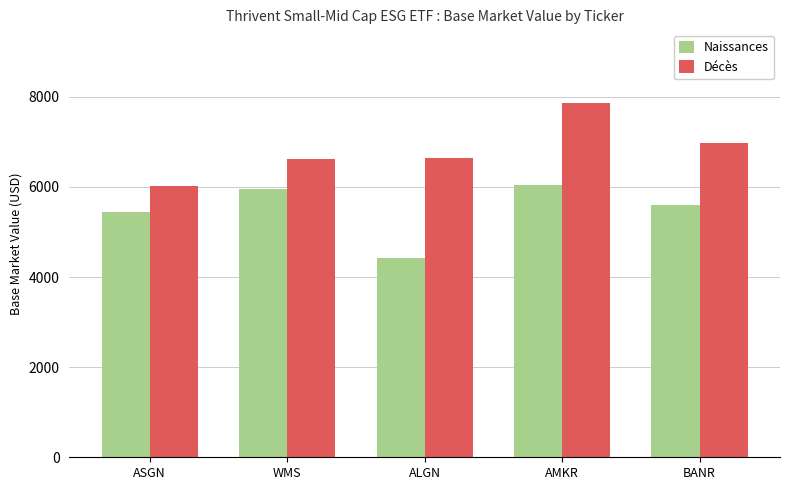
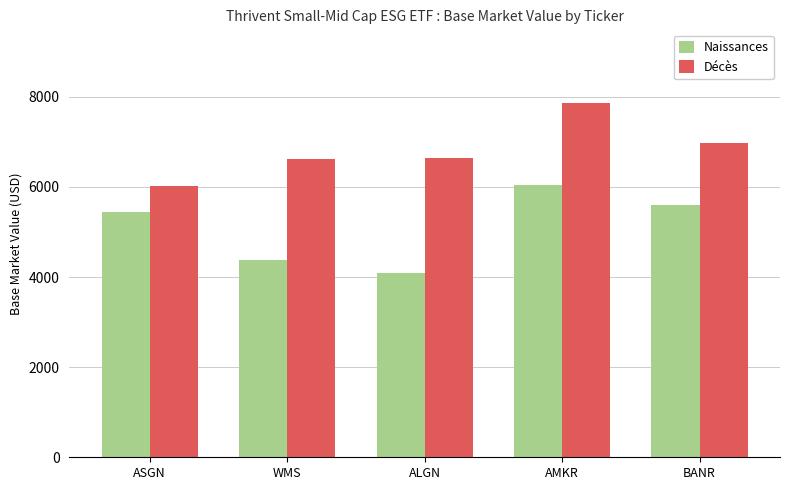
  {
    "Naissances": {
      "ASGN": 5400,
-     "WMS": 6000,
-     "ALGN": 4400,
+     "WMS": 4400,
+     "ALGN": 4100,
      "AMKR": 6100,
      "BANR": 5600
    },
    "Décès": {
      "ASGN": 6000,
      "WMS": 6600,
      "ALGN": 6600,
      "AMKR": 7900,
      "BANR": 7000
    }
  }
